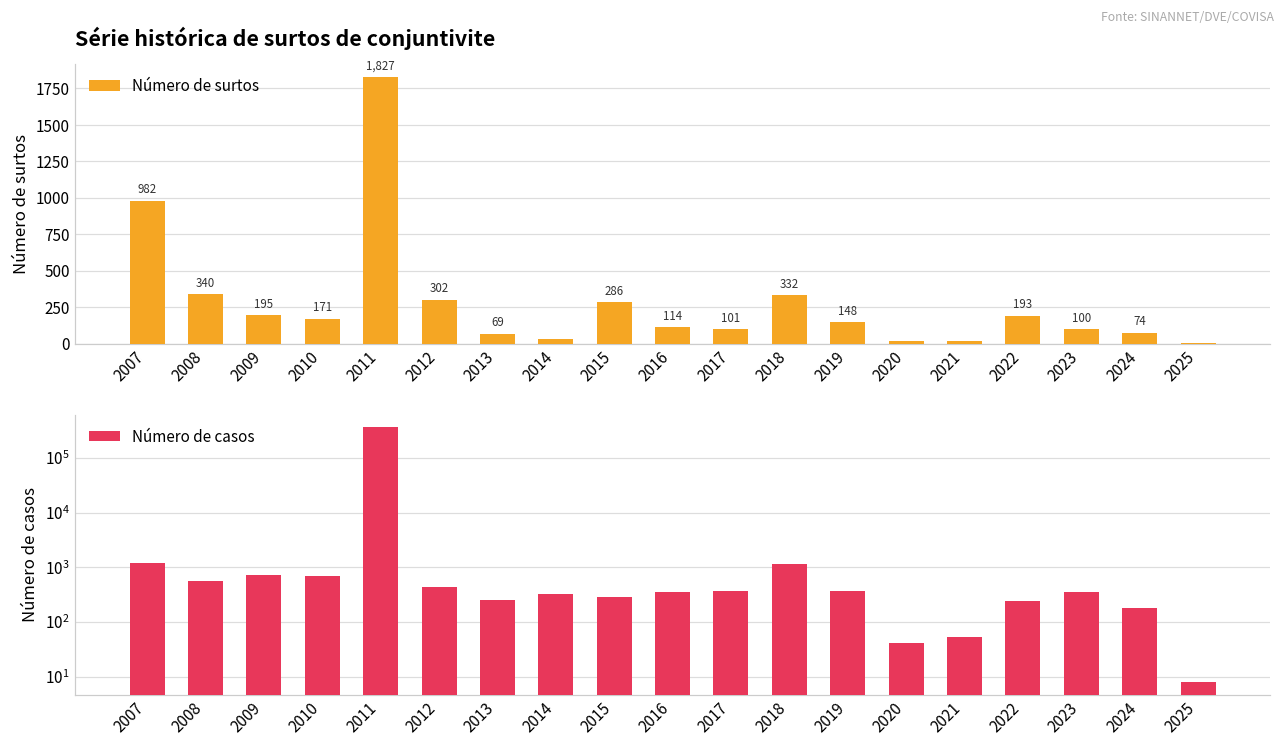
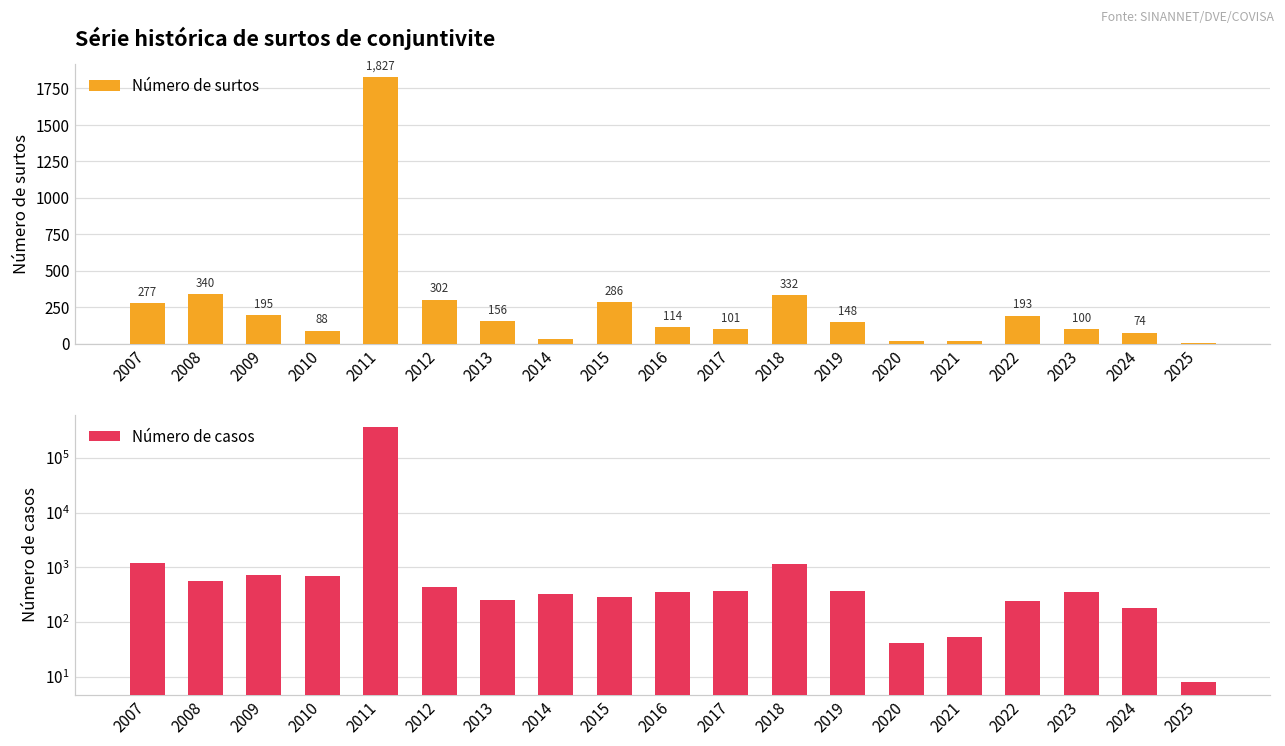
  {
    "Série histórica de surtos de conjuntivite": {
-     "2007": "982",
+     "2007": "277",
      "2008": "340",
      "2009": "195",
-     "2010": "171",
+     "2010": "88",
      "2011": "1,827",
      "2012": "302",
-     "2013": "69",
+     "2013": "156",
      "2015": "286",
      "2016": "114",
      "2017": "101",
      "2018": "332",
      "2019": "148",
      "2022": "193",
      "2023": "100",
      "2024": "74"
    }
  }
